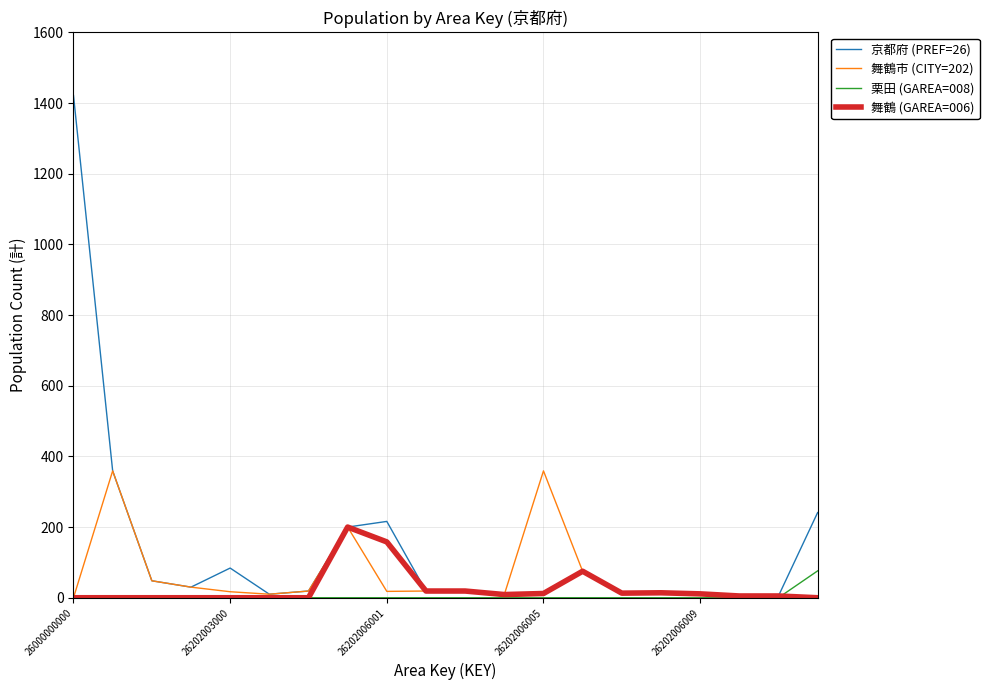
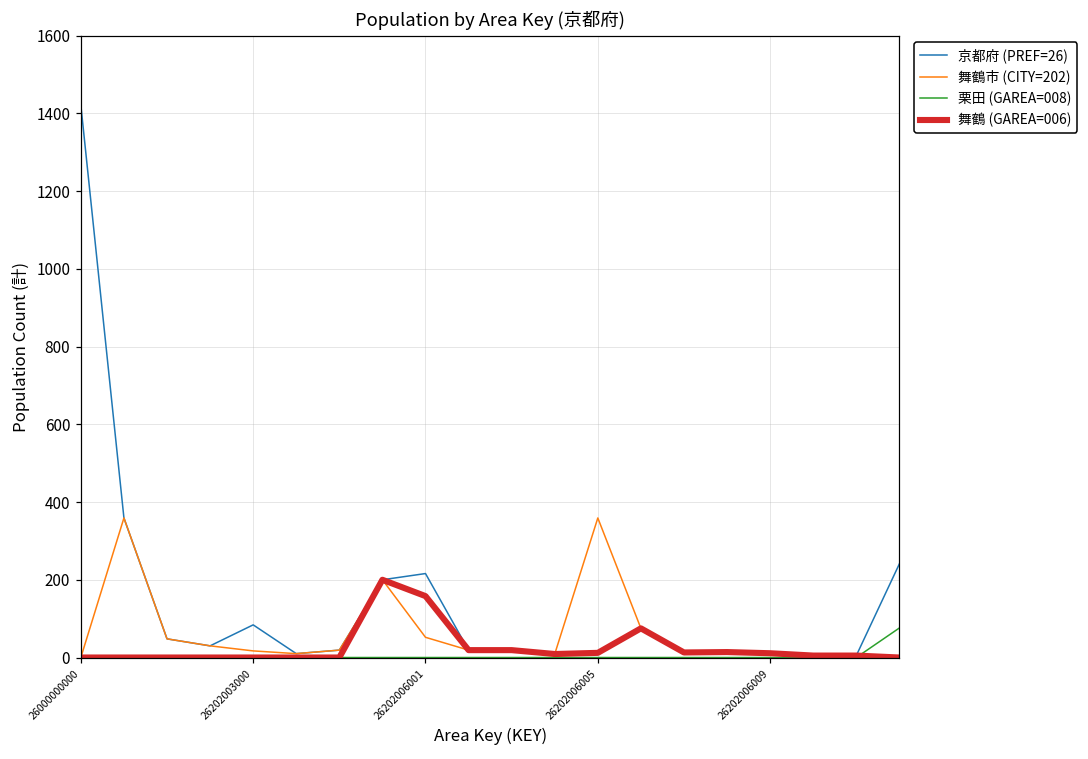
  {
    "京都府 (PREF=26)": {
      "26000000000": 1420,
      "26202003000": 80,
      "26202006001": 220
    },
    "舞鶴市 (CITY=202)": {
      "26202003000": 20,
-     "26202006001": 20,
+     "26202006001": 50,
      "26202006005": 360
    },
    "栗田 (GAREA=008)": {
      "26202006001": 0,
      "26202006005": 0,
      "26202006009": 0
    },
    "舞鶴 (GAREA=006)": {
      "26202006001": 160
    }
  }
